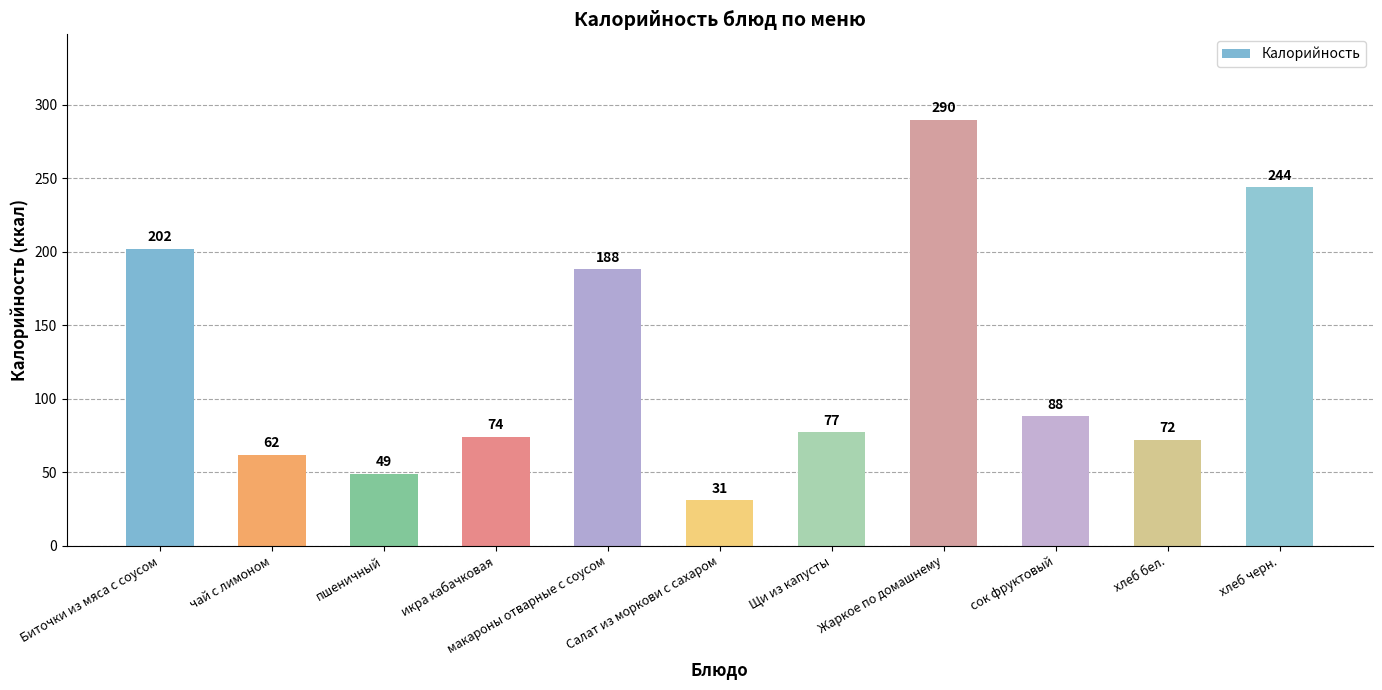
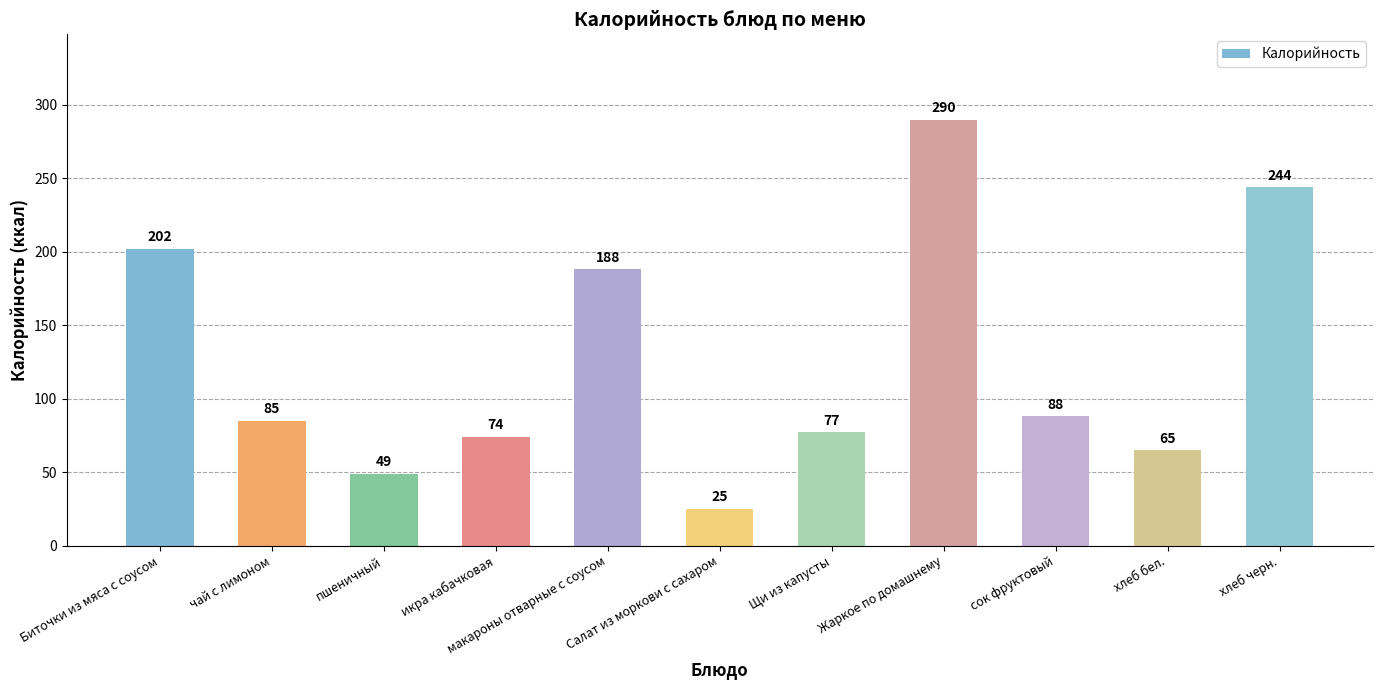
  {
    "Биточки из мяса с соусом": 202,
-   "чай с лимоном": 62,
+   "чай с лимоном": 85,
    "пшеничный": 49,
    "икра кабачковая": 74,
    "макароны отварные с соусом": 188,
-   "Салат из моркови с сахаром": 31,
+   "Салат из моркови с сахаром": 25,
    "Щи из капусты": 77,
    "Жаркое по домашнему": 290,
    "сок фруктовый": 88,
-   "хлеб бел.": 72,
+   "хлеб бел.": 65,
    "хлеб черн.": 244
  }
